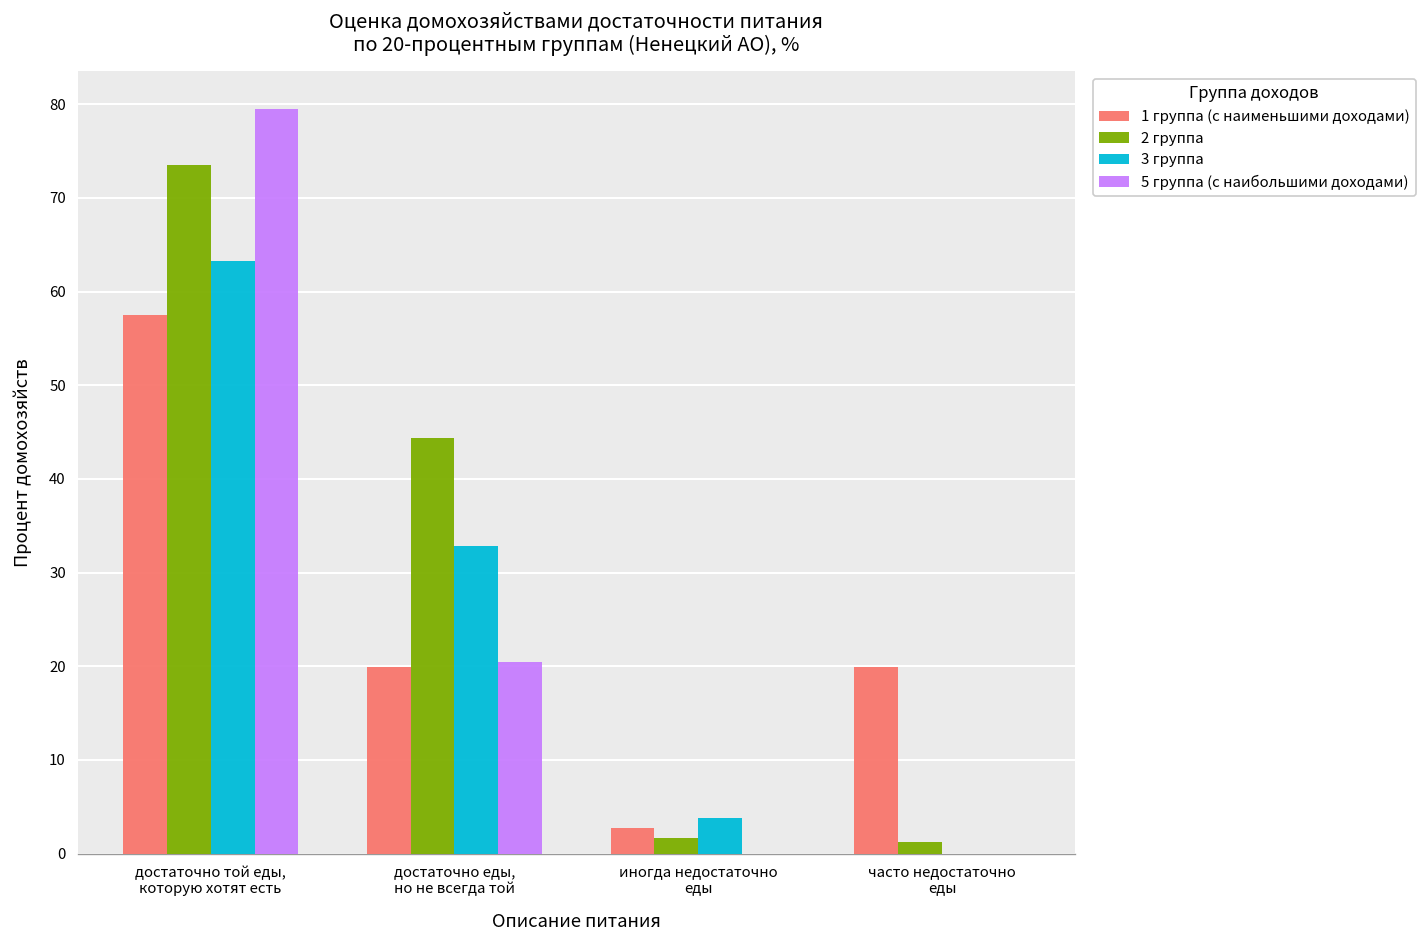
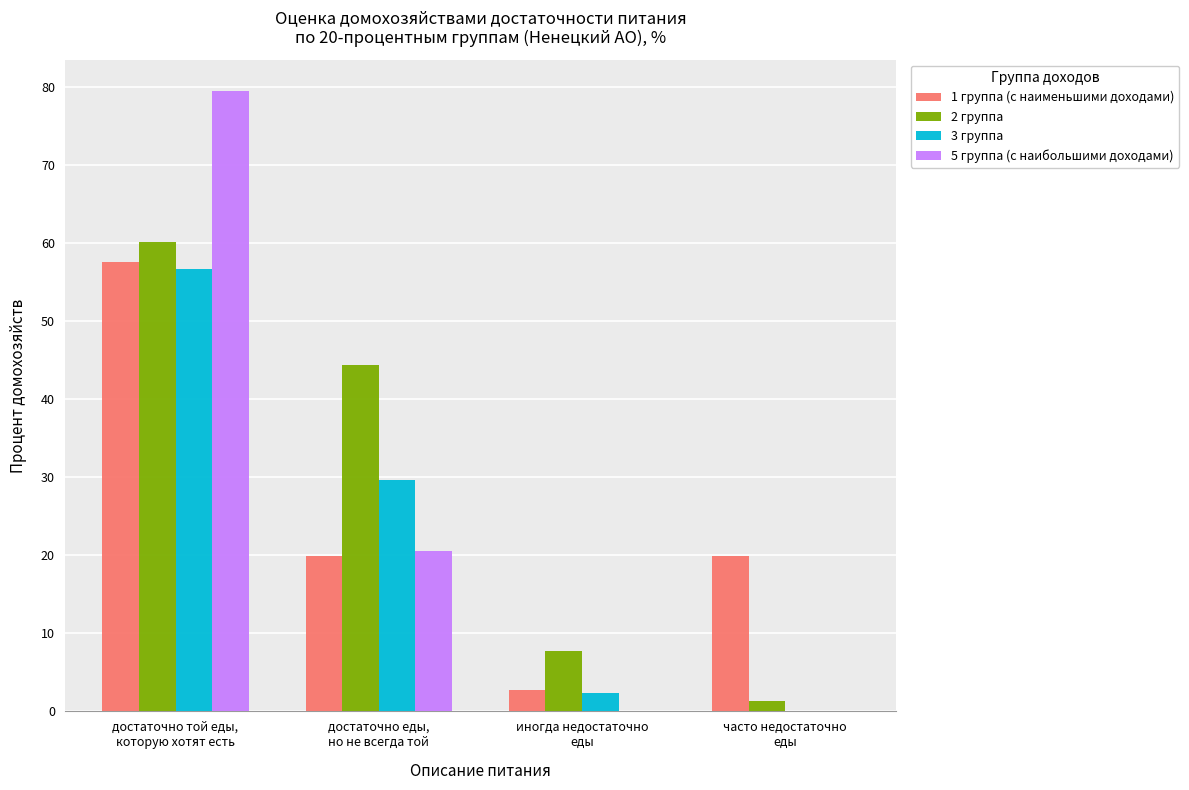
  {
    "1 группа (с наименьшими доходами)": {
      "достаточно той еды, которую хотят есть": 58,
      "достаточно еды, но не всегда той": 20,
      "иногда недостаточно еды": 3,
      "часто недостаточно еды": 20
    },
    "2 группа": {
-     "достаточно той еды, которую хотят есть": 74,
+     "достаточно той еды, которую хотят есть": 60,
      "достаточно еды, но не всегда той": 44,
-     "иногда недостаточно еды": 2,
+     "иногда недостаточно еды": 8,
      "часто недостаточно еды": 1
    },
    "3 группа": {
-     "достаточно той еды, которую хотят есть": 63,
-     "достаточно еды, но не всегда той": 33,
-     "иногда недостаточно еды": 4,
+     "достаточно той еды, которую хотят есть": 57,
+     "достаточно еды, но не всегда той": 30,
+     "иногда недостаточно еды": 2,
      "часто недостаточно еды": 0
    },
    "5 группа (с наибольшими доходами)": {
      "достаточно той еды, которую хотят есть": 80,
      "достаточно еды, но не всегда той": 20,
      "иногда недостаточно еды": 0,
      "часто недостаточно еды": 0
    }
  }
